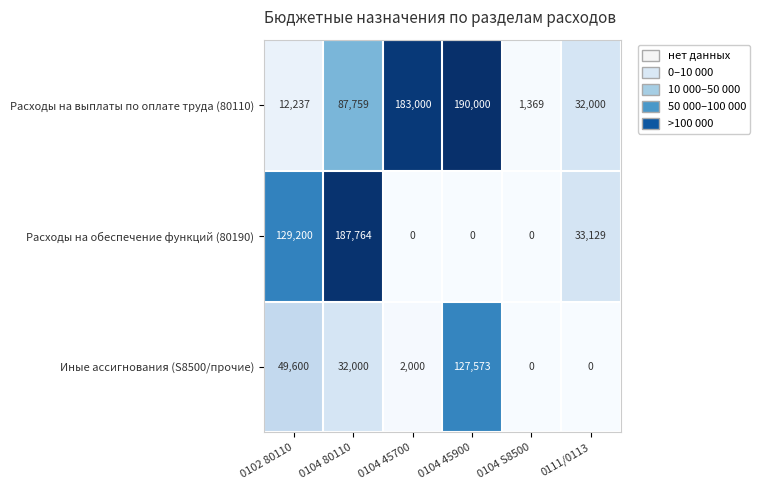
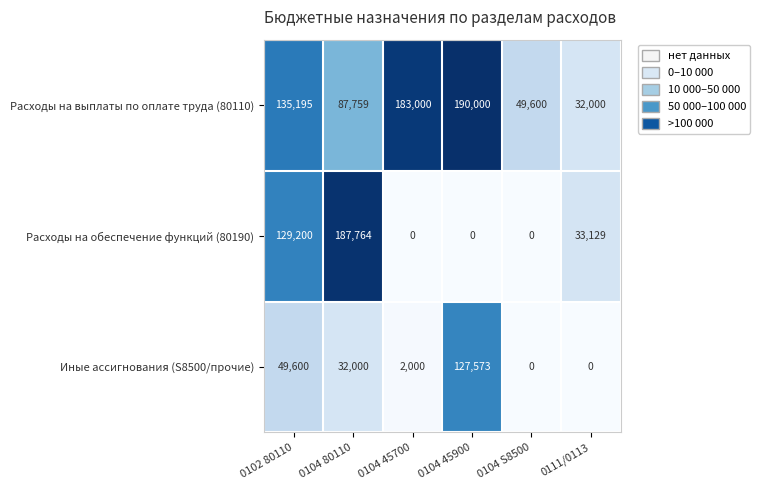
  {
    "Расходы на выплаты по оплате труда (80110)": {
-     "0102 80110": "12,237",
+     "0102 80110": "135,195",
      "0104 80110": "87,759",
      "0104 45700": "183,000",
      "0104 45900": "190,000",
-     "0104 S8500": "1,369",
+     "0104 S8500": "49,600",
      "0111/0113": "32,000"
    },
    "Расходы на обеспечение функций (80190)": {
      "0102 80110": "129,200",
      "0104 80110": "187,764",
      "0104 45700": "0",
      "0104 45900": "0",
      "0104 S8500": "0",
      "0111/0113": "33,129"
    },
    "Иные ассигнования (S8500/прочие)": {
      "0102 80110": "49,600",
      "0104 80110": "32,000",
      "0104 45700": "2,000",
      "0104 45900": "127,573",
      "0104 S8500": "0",
      "0111/0113": "0"
    }
  }
